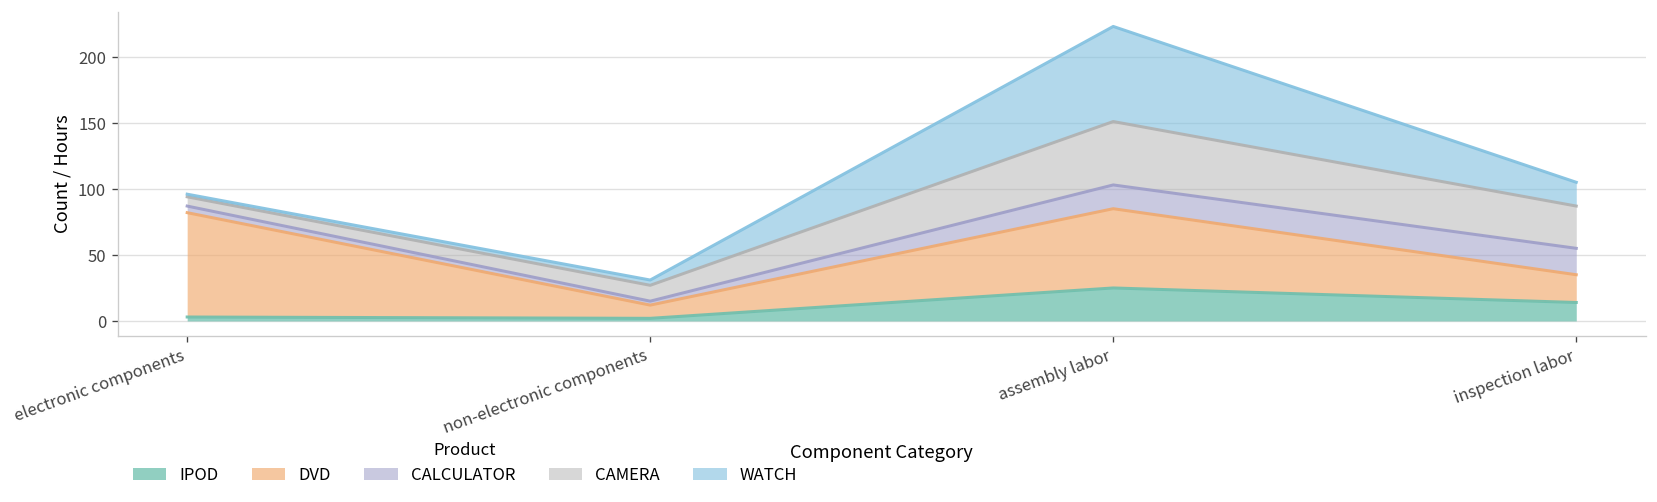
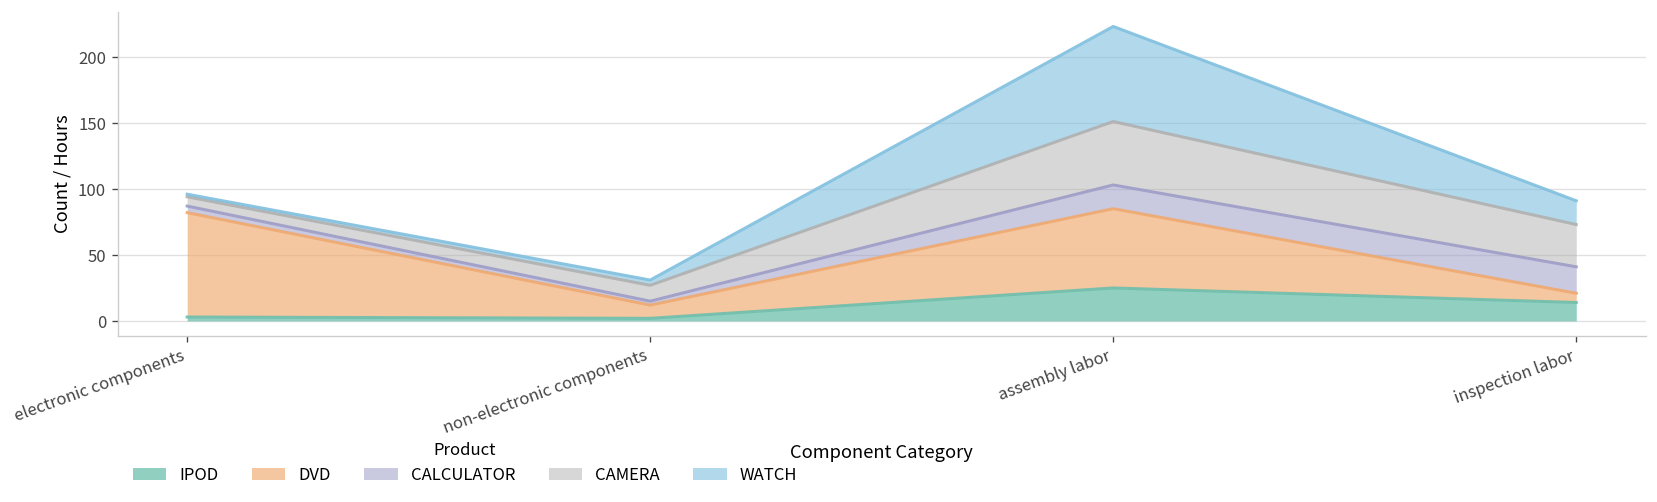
  {
    "DVD": {
      "electronic components": 79,
      "non-electronic components": 10,
      "assembly labor": 60,
-     "inspection labor": 21
+     "inspection labor": 7
    }
  }
